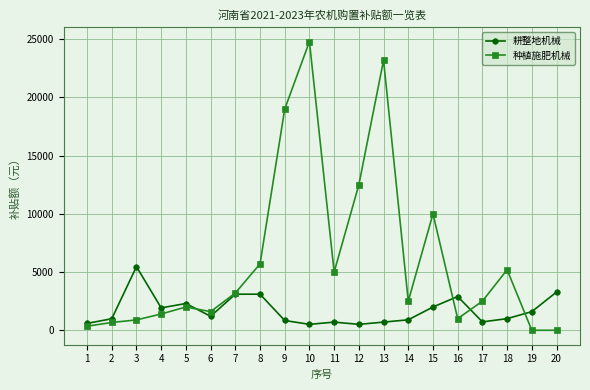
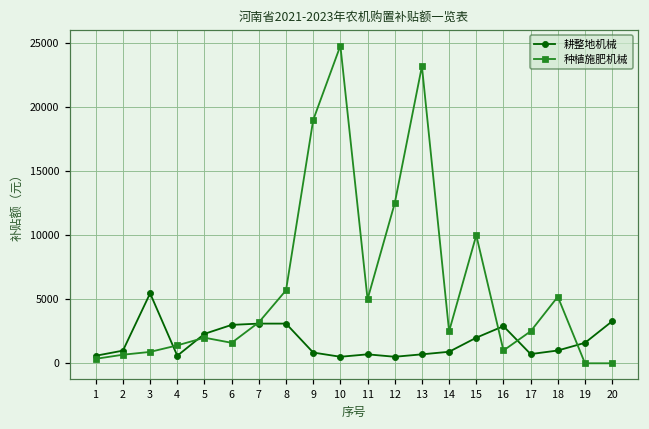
  {
    "耕整地机械": {
      "1": 600,
      "2": 1000,
      "3": 5500,
-     "4": 1900,
+     "4": 600,
      "5": 2300,
-     "6": 1200,
+     "6": 3000,
      "8": 3100,
      "9": 800,
      "10": 500,
      "11": 700,
      "12": 500,
      "13": 700,
      "14": 900,
      "15": 2000,
      "16": 2900,
      "17": 700,
      "18": 1000,
      "19": 1600,
      "20": 3300
    },
    "种植施肥机械": {
      "1": 400,
      "2": 700,
      "3": 900,
      "4": 1400,
      "5": 2000,
      "6": 1600,
      "8": 5700,
      "9": 19000,
      "10": 24800,
      "11": 5000,
      "12": 12500,
      "13": 23200,
      "14": 2500,
      "15": 10000,
      "16": 1000,
      "17": 2500,
      "18": 5200,
      "19": 0,
      "20": 0
    }
  }
